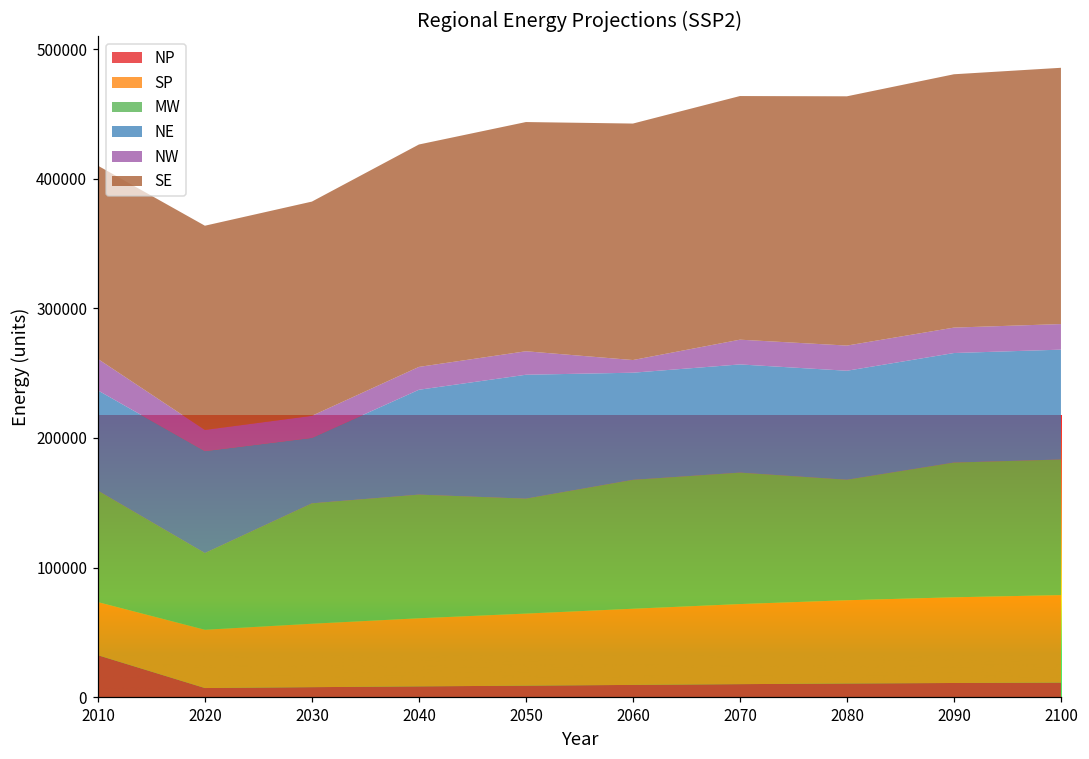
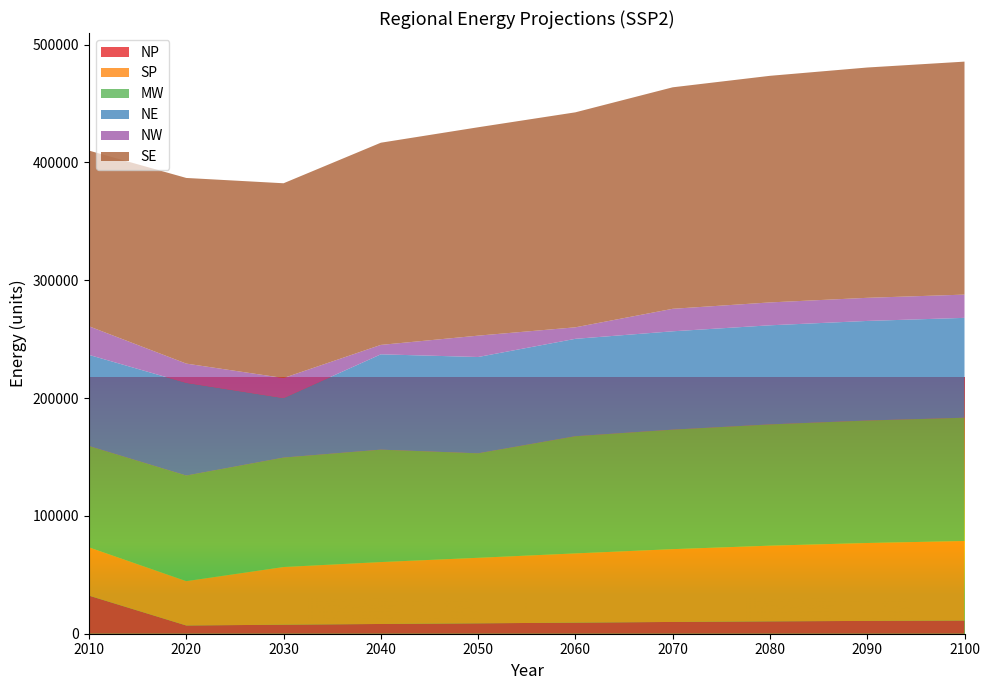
  {
    "NP": {
      "2010": 32000,
      "2020": 7000,
      "2030": 8000,
      "2040": 8000,
      "2050": 9000,
      "2060": 9000,
      "2070": 10000,
      "2080": 10000,
      "2090": 11000,
      "2100": 11000
    },
    "SP": {
      "2010": 41000,
-     "2020": 45000,
+     "2020": 38000,
      "2030": 49000,
      "2040": 53000,
      "2050": 56000,
      "2060": 59000,
      "2070": 62000,
      "2080": 64000,
      "2090": 66000,
      "2100": 68000
    },
    "MW": {
      "2010": 86000,
-     "2020": 59000,
+     "2020": 90000,
      "2030": 93000,
      "2040": 95000,
      "2050": 89000,
      "2060": 99000,
      "2070": 101000,
-     "2080": 93000,
+     "2080": 103000,
      "2090": 104000,
      "2100": 105000
    },
    "NE": {
      "2010": 77000,
      "2020": 79000,
      "2030": 51000,
      "2040": 81000,
-     "2050": 96000,
+     "2050": 82000,
      "2060": 83000,
      "2070": 83000,
      "2080": 84000,
      "2090": 85000,
      "2100": 85000
    },
    "NW": {
      "2010": 24000,
      "2020": 16000,
      "2030": 17000,
-     "2040": 18000,
+     "2040": 8000,
      "2050": 18000,
      "2060": 10000,
      "2070": 19000,
      "2080": 19000,
      "2090": 20000,
      "2100": 20000
    },
    "SE": {
      "2010": 149000,
      "2020": 158000,
      "2030": 165000,
      "2040": 172000,
      "2050": 177000,
      "2060": 182000,
      "2070": 188000,
      "2080": 192000,
      "2090": 195000,
      "2100": 198000
    }
  }
